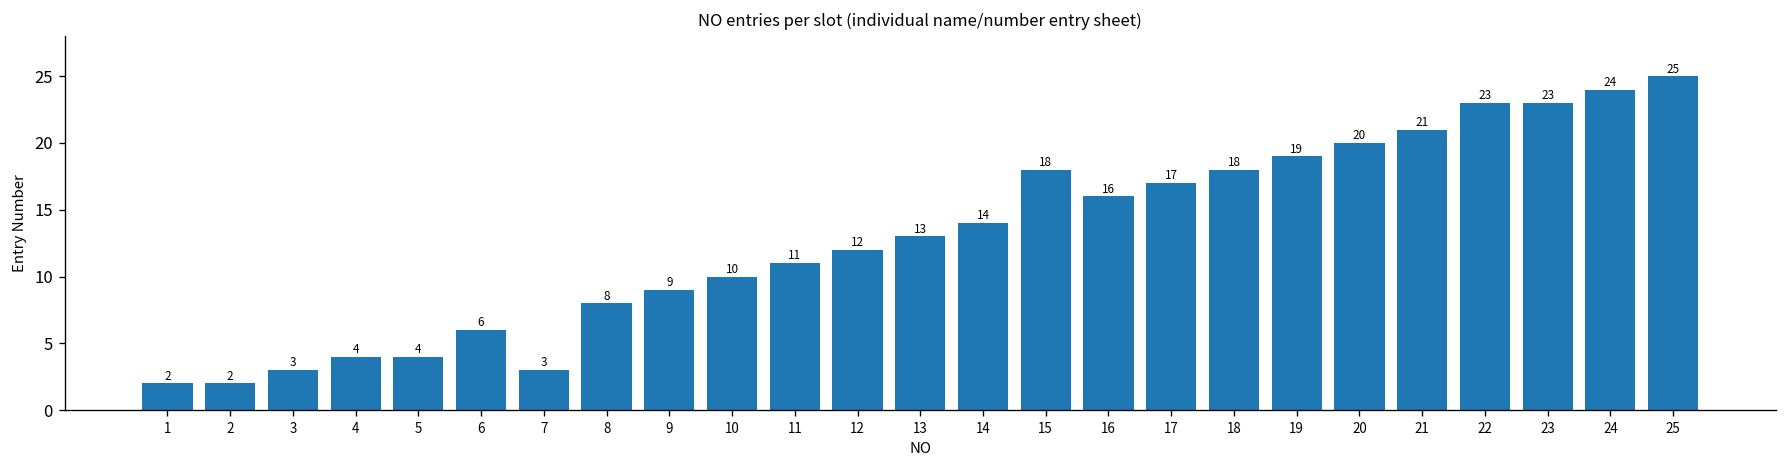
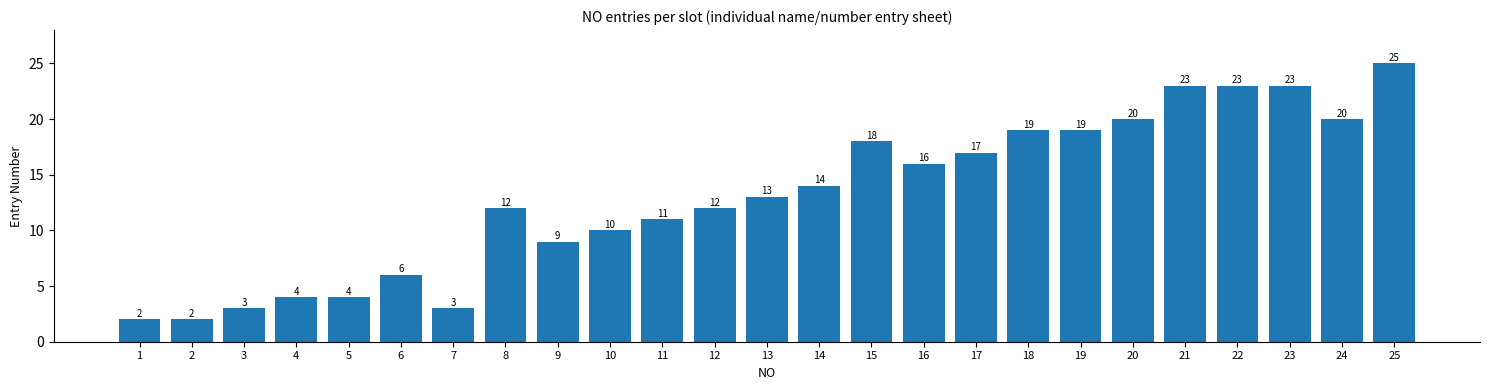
  {
    "1": 2,
    "2": 2,
    "3": 3,
    "4": 4,
    "5": 4,
    "6": 6,
    "7": 3,
-   "8": 8,
+   "8": 12,
    "9": 9,
    "10": 10,
    "11": 11,
    "12": 12,
    "13": 13,
    "14": 14,
    "15": 18,
    "16": 16,
    "17": 17,
-   "18": 18,
+   "18": 19,
    "19": 19,
    "20": 20,
-   "21": 21,
+   "21": 23,
    "22": 23,
    "23": 23,
-   "24": 24,
+   "24": 20,
    "25": 25
  }
